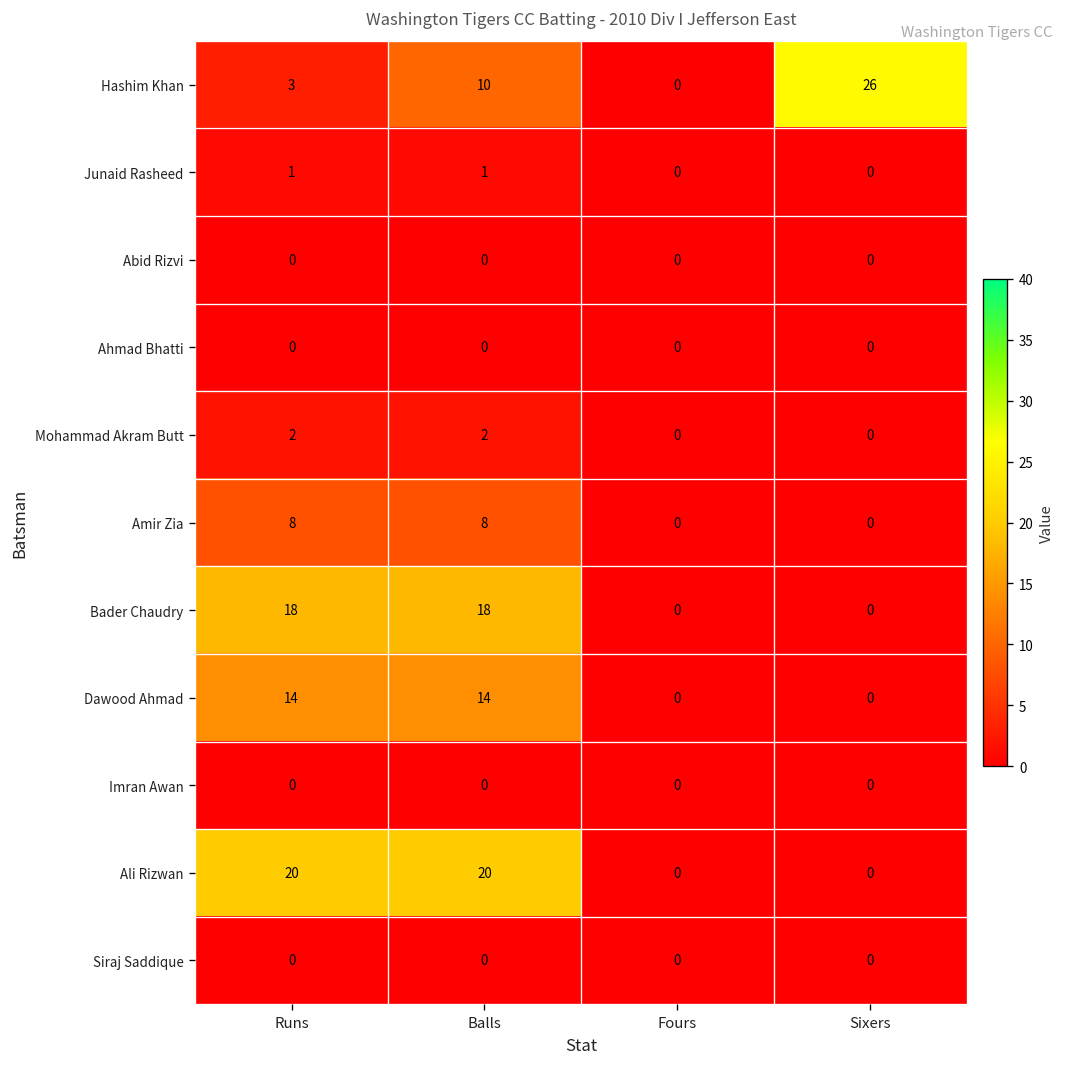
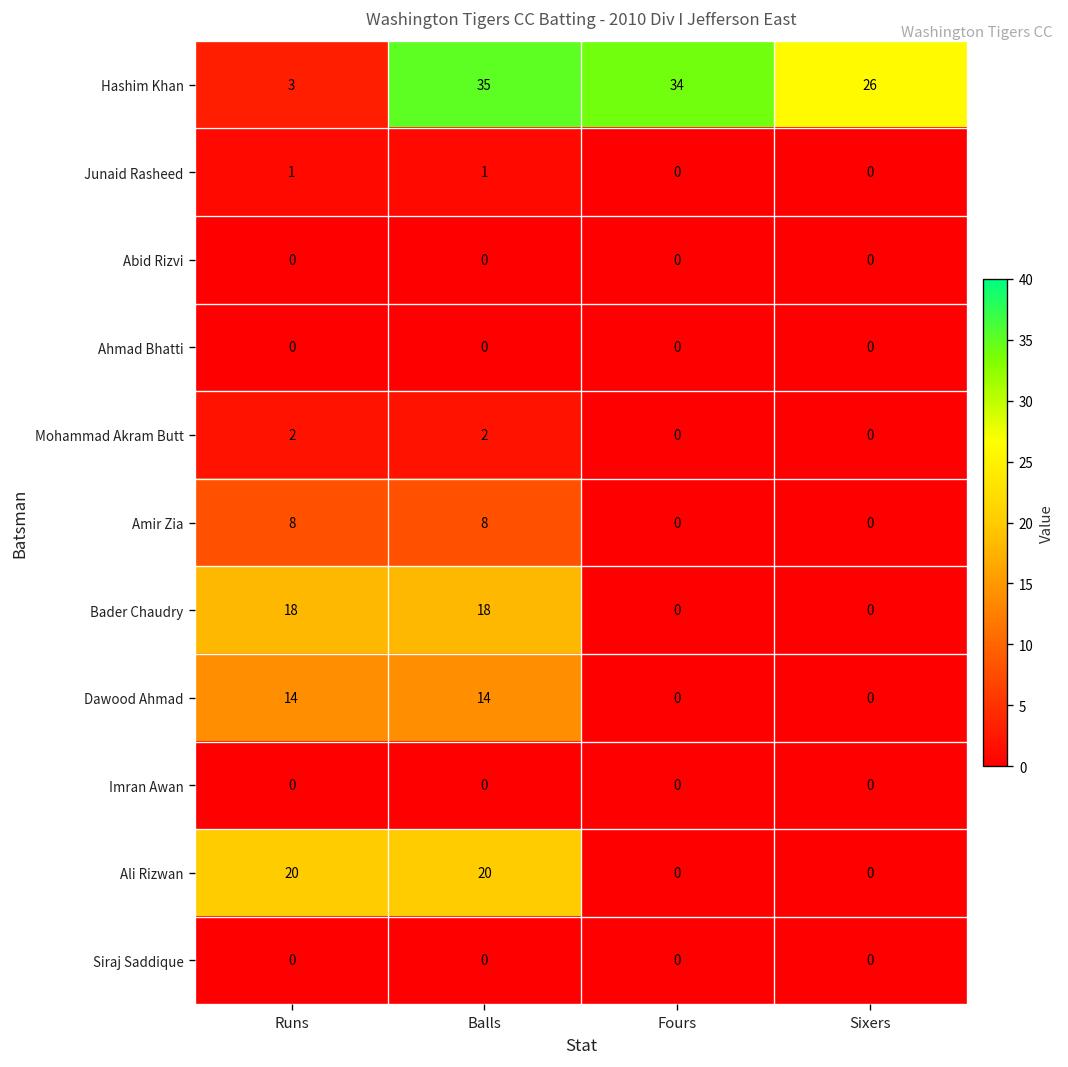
  {
    "Hashim Khan": {
      "Runs": 3,
-     "Balls": 10,
-     "Fours": 0,
+     "Balls": 35,
+     "Fours": 34,
      "Sixers": 26
    },
    "Junaid Rasheed": {
      "Runs": 1,
      "Balls": 1,
      "Fours": 0,
      "Sixers": 0
    },
    "Abid Rizvi": {
      "Runs": 0,
      "Balls": 0,
      "Fours": 0,
      "Sixers": 0
    },
    "Ahmad Bhatti": {
      "Runs": 0,
      "Balls": 0,
      "Fours": 0,
      "Sixers": 0
    },
    "Mohammad Akram Butt": {
      "Runs": 2,
      "Balls": 2,
      "Fours": 0,
      "Sixers": 0
    },
    "Amir Zia": {
      "Runs": 8,
      "Balls": 8,
      "Fours": 0,
      "Sixers": 0
    },
    "Bader Chaudry": {
      "Runs": 18,
      "Balls": 18,
      "Fours": 0,
      "Sixers": 0
    },
    "Dawood Ahmad": {
      "Runs": 14,
      "Balls": 14,
      "Fours": 0,
      "Sixers": 0
    },
    "Imran Awan": {
      "Runs": 0,
      "Balls": 0,
      "Fours": 0,
      "Sixers": 0
    },
    "Ali Rizwan": {
      "Runs": 20,
      "Balls": 20,
      "Fours": 0,
      "Sixers": 0
    },
    "Siraj Saddique": {
      "Runs": 0,
      "Balls": 0,
      "Fours": 0,
      "Sixers": 0
    }
  }
